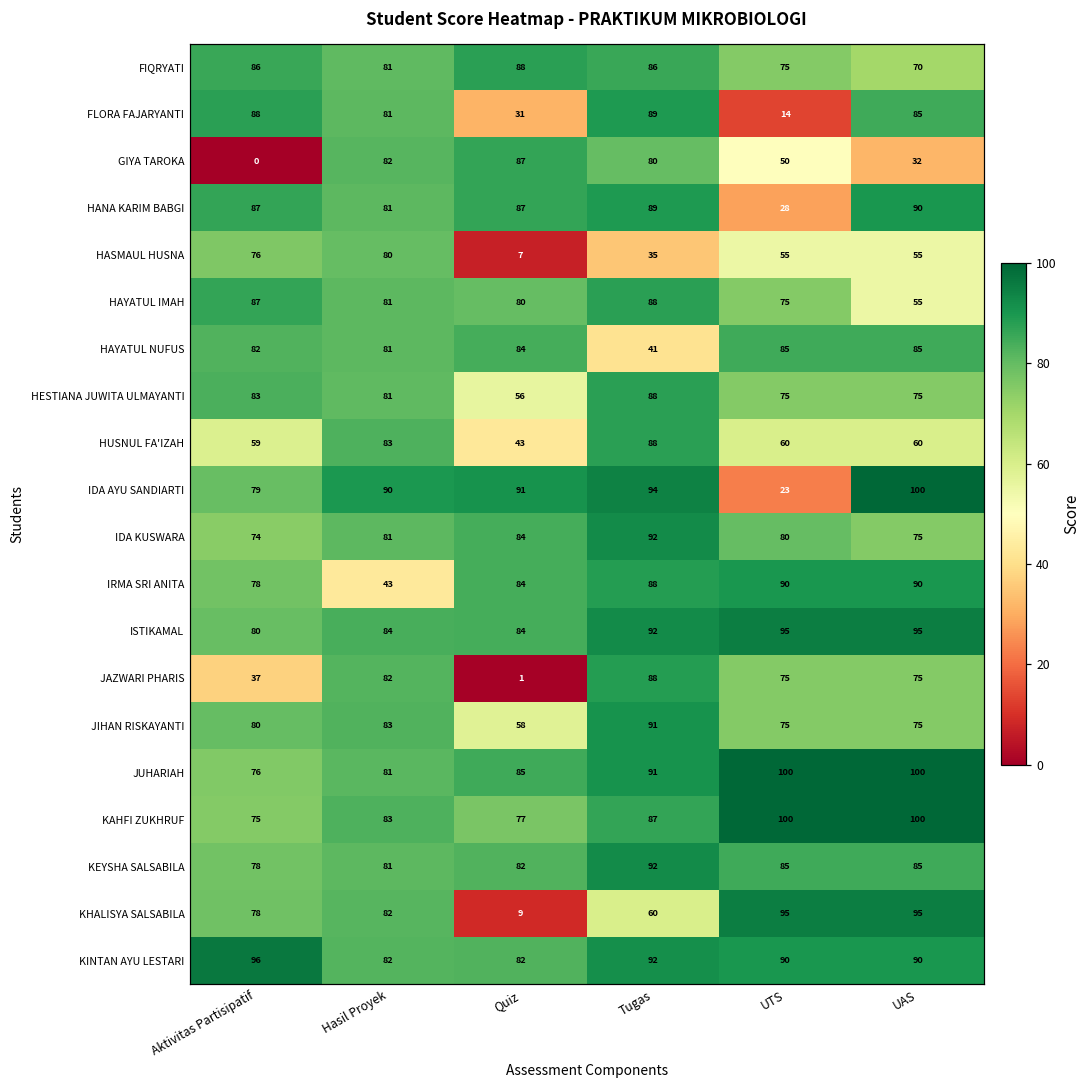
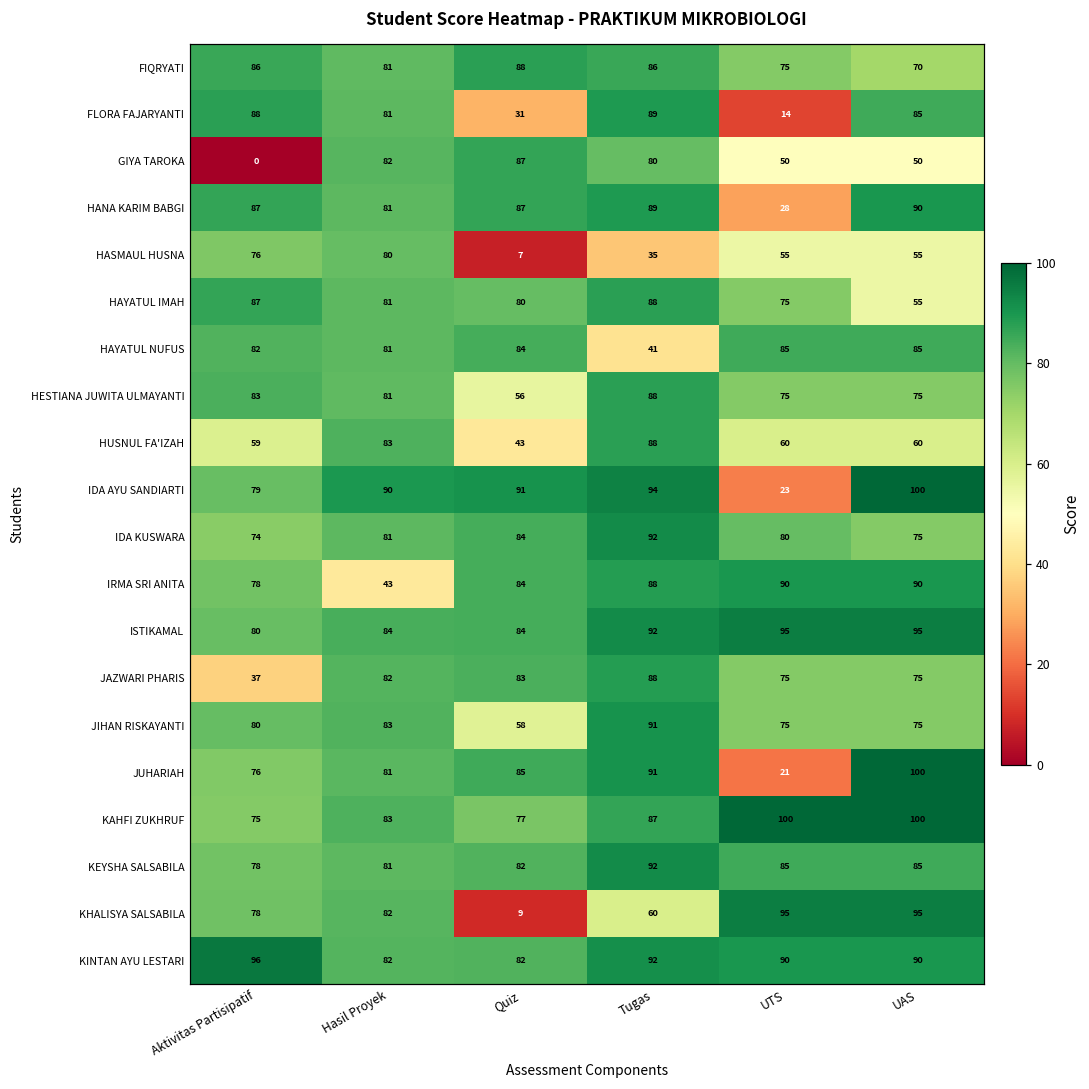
  {
    "FIQRYATI": {
      "Aktivitas Partisipatif": 86,
      "Hasil Proyek": 81,
      "Quiz": 88,
      "Tugas": 86,
      "UTS": 75,
      "UAS": 70
    },
    "FLORA FAJARYANTI": {
      "Aktivitas Partisipatif": 88,
      "Hasil Proyek": 81,
      "Quiz": 31,
      "Tugas": 89,
      "UTS": 14,
      "UAS": 85
    },
    "GIYA TAROKA": {
      "Aktivitas Partisipatif": 0,
      "Hasil Proyek": 82,
      "Quiz": 87,
      "Tugas": 80,
      "UTS": 50,
-     "UAS": 32
+     "UAS": 50
    },
    "HANA KARIM BABGI": {
      "Aktivitas Partisipatif": 87,
      "Hasil Proyek": 81,
      "Quiz": 87,
      "Tugas": 89,
      "UTS": 28,
      "UAS": 90
    },
    "HASMAUL HUSNA": {
      "Aktivitas Partisipatif": 76,
      "Hasil Proyek": 80,
      "Quiz": 7,
      "Tugas": 35,
      "UTS": 55,
      "UAS": 55
    },
    "HAYATUL IMAH": {
      "Aktivitas Partisipatif": 87,
      "Hasil Proyek": 81,
      "Quiz": 80,
      "Tugas": 88,
      "UTS": 75,
      "UAS": 55
    },
    "HAYATUL NUFUS": {
      "Aktivitas Partisipatif": 82,
      "Hasil Proyek": 81,
      "Quiz": 84,
      "Tugas": 41,
      "UTS": 85,
      "UAS": 85
    },
    "HESTIANA JUWITA ULMAYANTI": {
      "Aktivitas Partisipatif": 83,
      "Hasil Proyek": 81,
      "Quiz": 56,
      "Tugas": 88,
      "UTS": 75,
      "UAS": 75
    },
    "HUSNUL FA'IZAH": {
      "Aktivitas Partisipatif": 59,
      "Hasil Proyek": 83,
      "Quiz": 43,
      "Tugas": 88,
      "UTS": 60,
      "UAS": 60
    },
    "IDA AYU SANDIARTI": {
      "Aktivitas Partisipatif": 79,
      "Hasil Proyek": 90,
      "Quiz": 91,
      "Tugas": 94,
      "UTS": 23,
      "UAS": 100
    },
    "IDA KUSWARA": {
      "Aktivitas Partisipatif": 74,
      "Hasil Proyek": 81,
      "Quiz": 84,
      "Tugas": 92,
      "UTS": 80,
      "UAS": 75
    },
    "IRMA SRI ANITA": {
      "Aktivitas Partisipatif": 78,
      "Hasil Proyek": 43,
      "Quiz": 84,
      "Tugas": 88,
      "UTS": 90,
      "UAS": 90
    },
    "ISTIKAMAL": {
      "Aktivitas Partisipatif": 80,
      "Hasil Proyek": 84,
      "Quiz": 84,
      "Tugas": 92,
      "UTS": 95,
      "UAS": 95
    },
    "JAZWARI PHARIS": {
      "Aktivitas Partisipatif": 37,
      "Hasil Proyek": 82,
-     "Quiz": 1,
+     "Quiz": 83,
      "Tugas": 88,
      "UTS": 75,
      "UAS": 75
    },
    "JIHAN RISKAYANTI": {
      "Aktivitas Partisipatif": 80,
      "Hasil Proyek": 83,
      "Quiz": 58,
      "Tugas": 91,
      "UTS": 75,
      "UAS": 75
    },
    "JUHARIAH": {
      "Aktivitas Partisipatif": 76,
      "Hasil Proyek": 81,
      "Quiz": 85,
      "Tugas": 91,
-     "UTS": 100,
+     "UTS": 21,
      "UAS": 100
    },
    "KAHFI ZUKHRUF": {
      "Aktivitas Partisipatif": 75,
      "Hasil Proyek": 83,
      "Quiz": 77,
      "Tugas": 87,
      "UTS": 100,
      "UAS": 100
    },
    "KEYSHA SALSABILA": {
      "Aktivitas Partisipatif": 78,
      "Hasil Proyek": 81,
      "Quiz": 82,
      "Tugas": 92,
      "UTS": 85,
      "UAS": 85
    },
    "KHALISYA SALSABILA": {
      "Aktivitas Partisipatif": 78,
      "Hasil Proyek": 82,
      "Quiz": 9,
      "Tugas": 60,
      "UTS": 95,
      "UAS": 95
    },
    "KINTAN AYU LESTARI": {
      "Aktivitas Partisipatif": 96,
      "Hasil Proyek": 82,
      "Quiz": 82,
      "Tugas": 92,
      "UTS": 90,
      "UAS": 90
    }
  }
